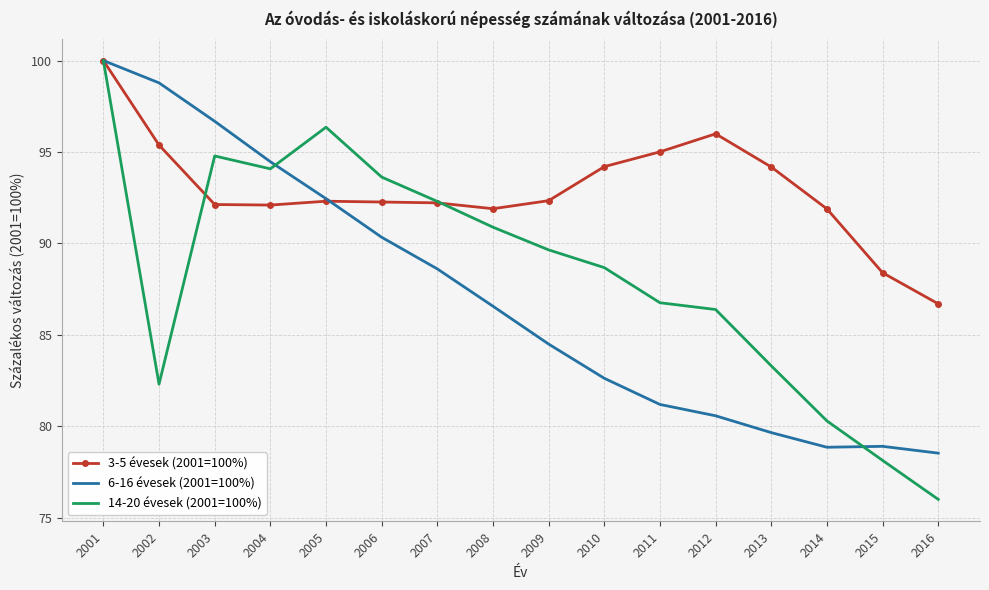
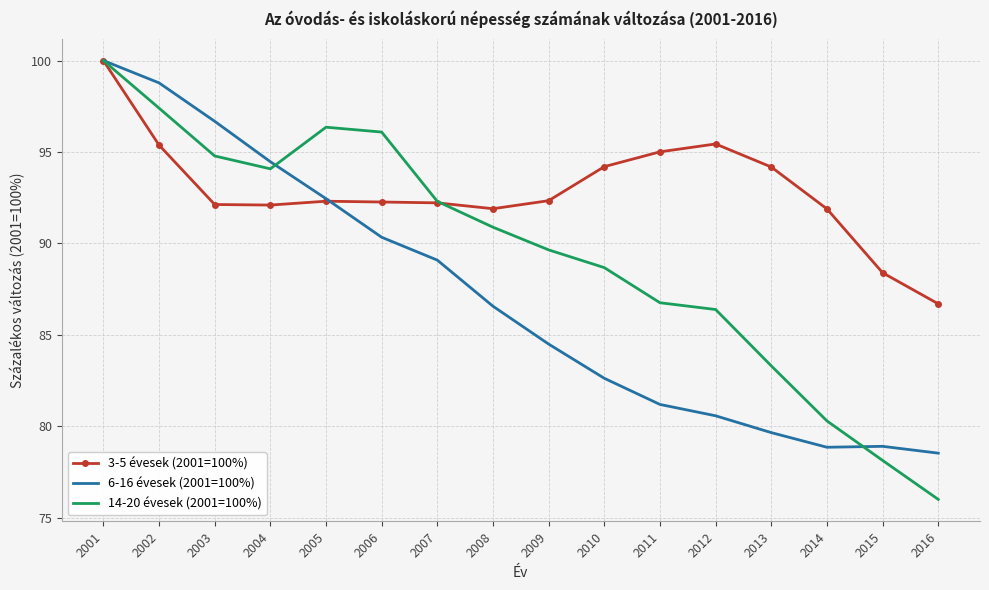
  {
    "3-5 évesek (2001=100%)": {
      "2002": 95.4,
      "2003": 92.1,
      "2004": 92.1,
      "2006": 92.3,
      "2008": 91.9,
      "2009": 92.3,
      "2010": 94.2,
      "2011": 95.0,
-     "2012": 96.0,
+     "2012": 95.4,
      "2013": 94.2,
      "2014": 91.9,
      "2015": 88.4,
      "2016": 86.7
    },
    "6-16 évesek (2001=100%)": {
      "2002": 98.8,
      "2003": 96.7,
      "2004": 94.5,
      "2006": 90.3,
-     "2007": 88.6,
+     "2007": 89.1,
      "2008": 86.6,
      "2009": 84.5,
      "2010": 82.6,
      "2011": 81.2,
      "2012": 80.6,
      "2013": 79.7,
      "2014": 78.9,
      "2015": 78.9,
      "2016": 78.5
    },
    "14-20 évesek (2001=100%)": {
-     "2002": 82.3,
+     "2002": 97.4,
      "2003": 94.8,
      "2004": 94.1,
      "2005": 96.4,
-     "2006": 93.6,
+     "2006": 96.1,
      "2008": 90.9,
      "2009": 89.7,
      "2010": 88.7,
      "2011": 86.8,
      "2012": 86.4,
      "2013": 83.3,
      "2014": 80.3,
      "2015": 78.1,
      "2016": 76.0
    }
  }
